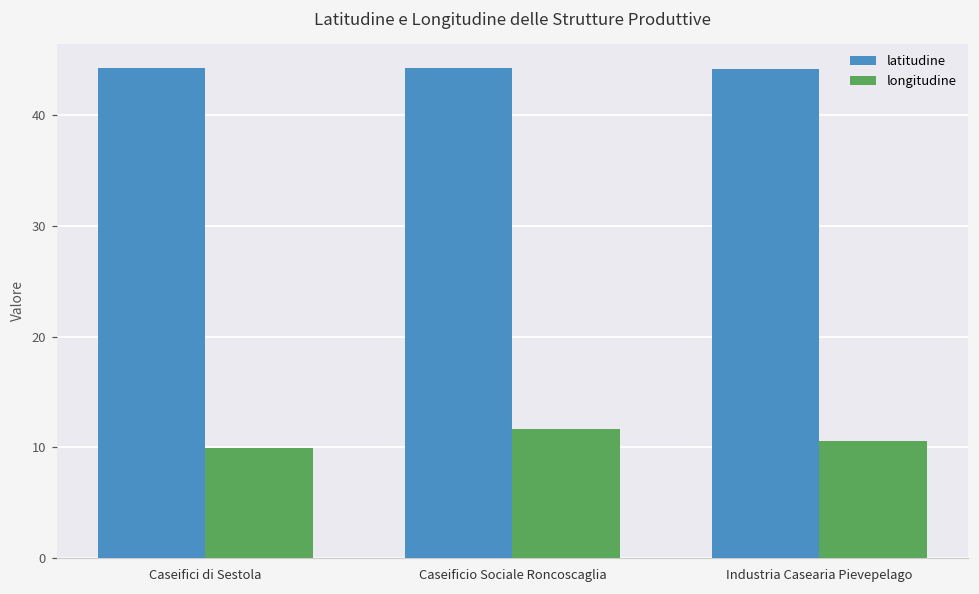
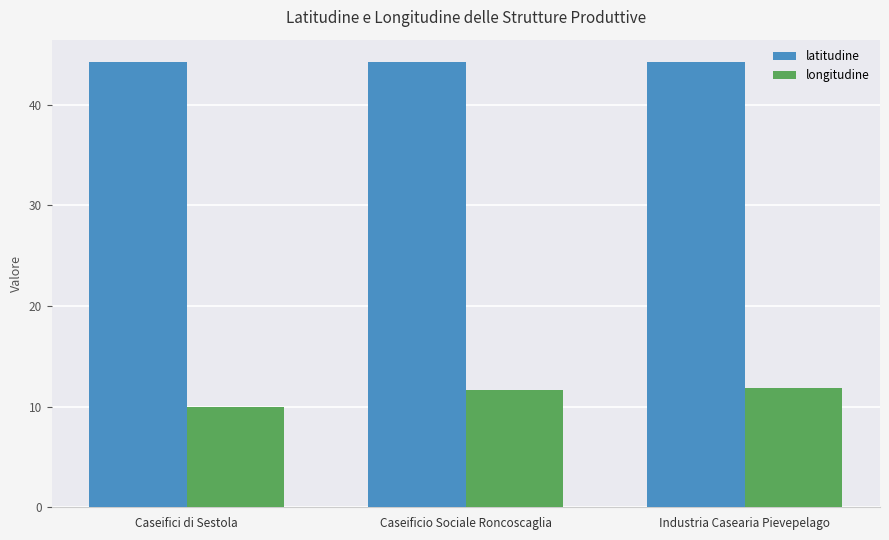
  {
    "latitudine": {
      "Caseifici di Sestola": 44.2,
      "Caseificio Sociale Roncoscaglia": 44.2,
      "Industria Casearia Pievepelago": 44.2
    },
    "longitudine": {
      "Caseifici di Sestola": 9.9,
      "Caseificio Sociale Roncoscaglia": 11.7,
-     "Industria Casearia Pievepelago": 10.6
+     "Industria Casearia Pievepelago": 11.9
    }
  }
